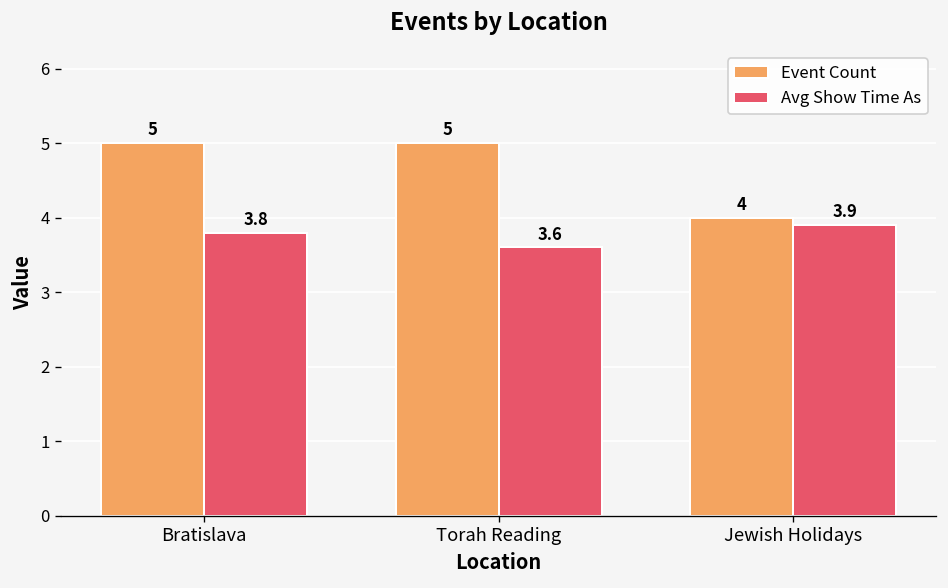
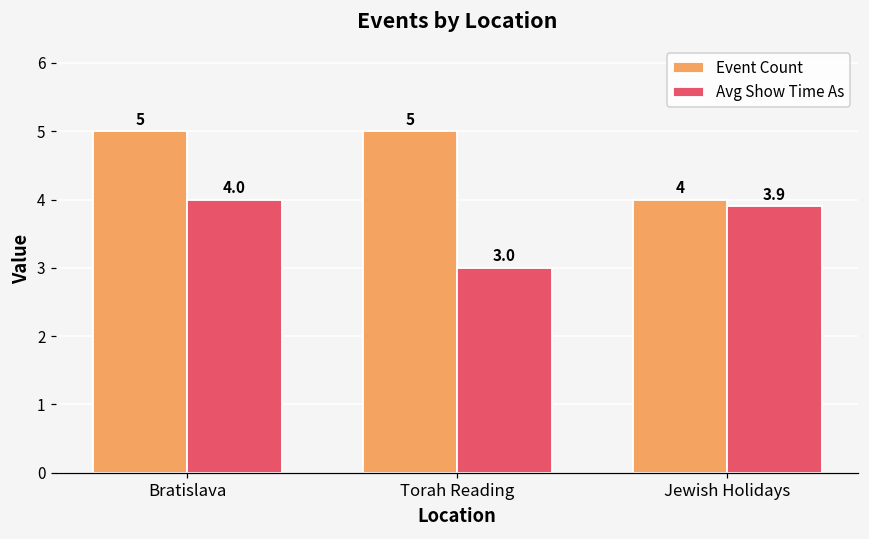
  {
    "Event Count": {
      "Bratislava": 5,
      "Torah Reading": 5,
      "Jewish Holidays": 4
    },
    "Avg Show Time As": {
-     "Bratislava": 3.8,
-     "Torah Reading": 3.6,
+     "Bratislava": 4.0,
+     "Torah Reading": 3.0,
      "Jewish Holidays": 3.9
    }
  }
